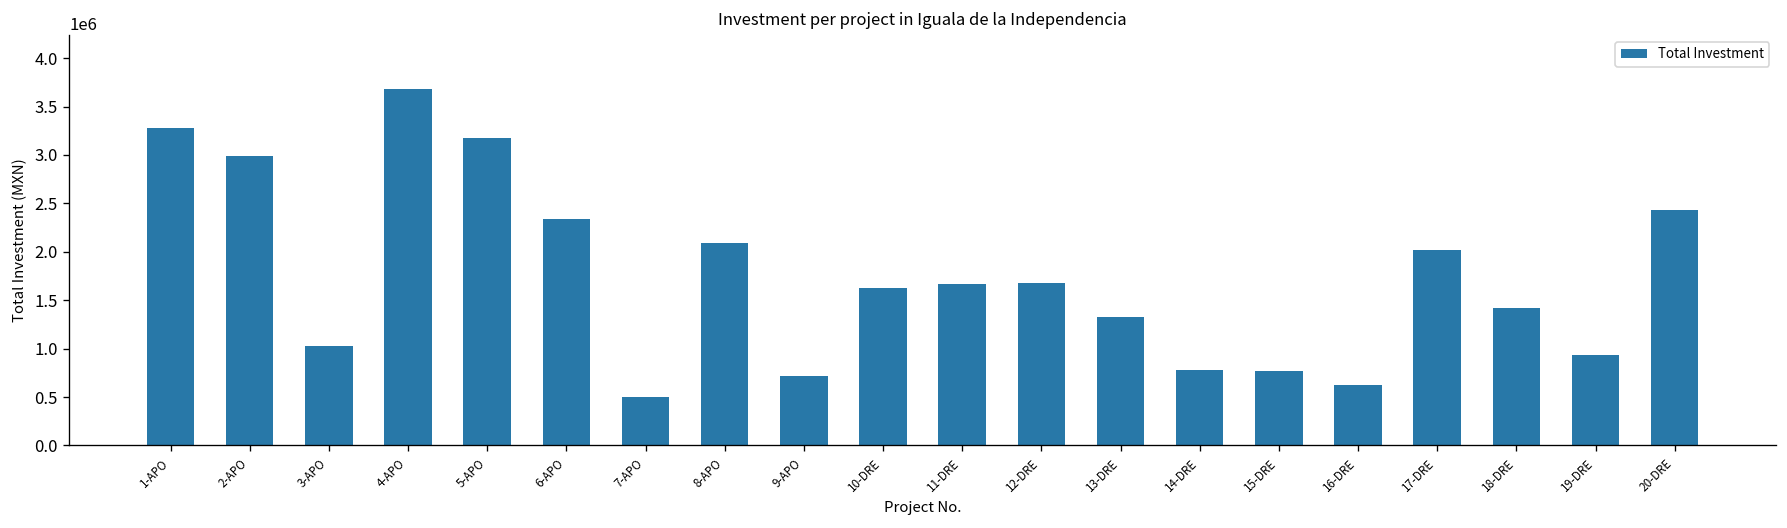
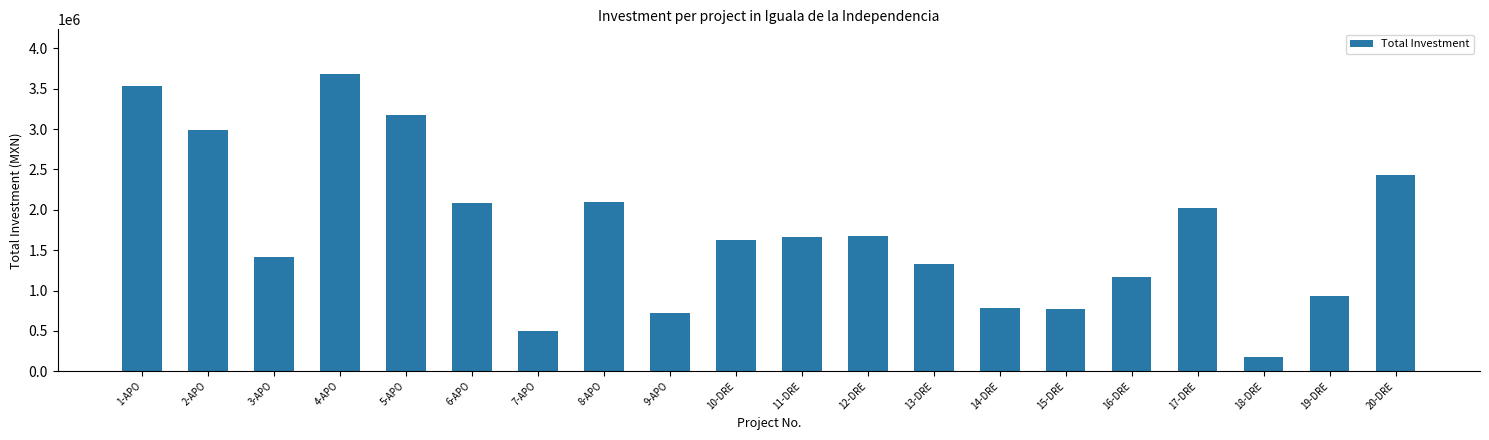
  {
-   "1-APO": 3300000,
+   "1-APO": 3500000,
    "2-APO": 3000000,
-   "3-APO": 1000000,
+   "3-APO": 1400000,
    "4-APO": 3700000,
    "5-APO": 3200000,
-   "6-APO": 2300000,
+   "6-APO": 2100000,
    "7-APO": 500000,
    "8-APO": 2100000,
    "9-APO": 700000,
    "10-DRE": 1600000,
    "11-DRE": 1700000,
    "12-DRE": 1700000,
    "13-DRE": 1300000,
    "14-DRE": 800000,
    "15-DRE": 800000,
-   "16-DRE": 600000,
+   "16-DRE": 1200000,
    "17-DRE": 2000000,
-   "18-DRE": 1400000,
+   "18-DRE": 200000,
    "19-DRE": 900000,
    "20-DRE": 2400000
  }
